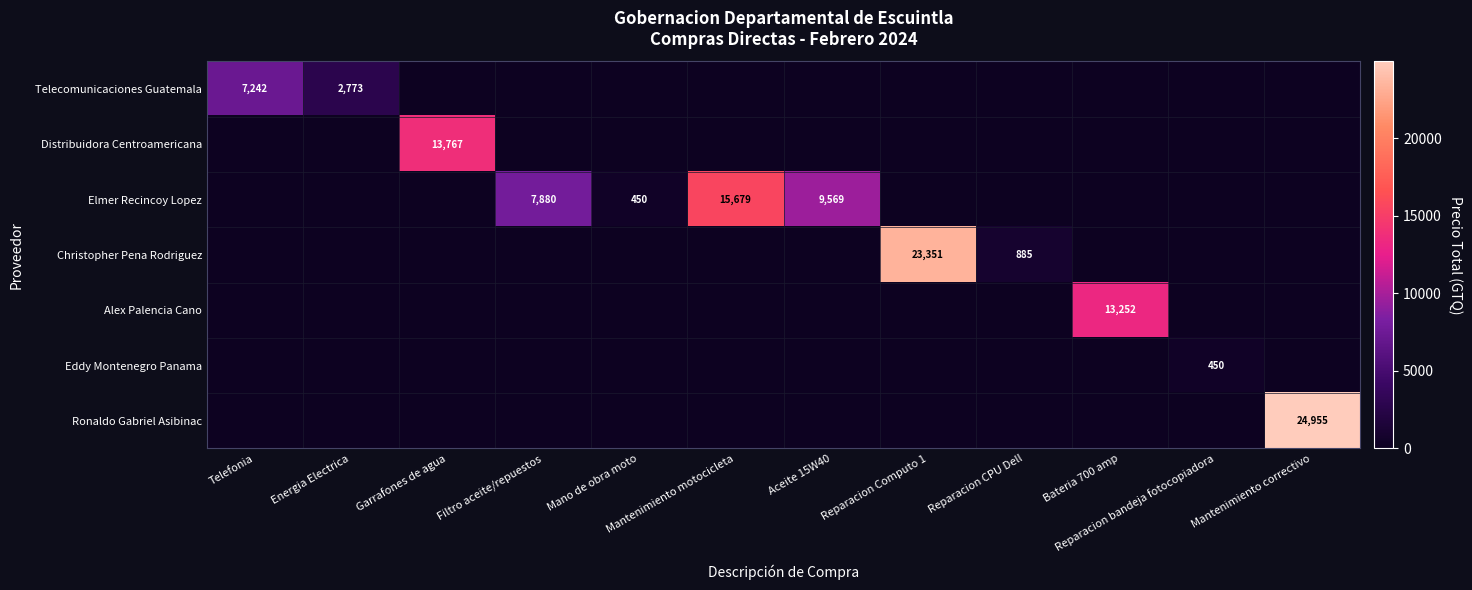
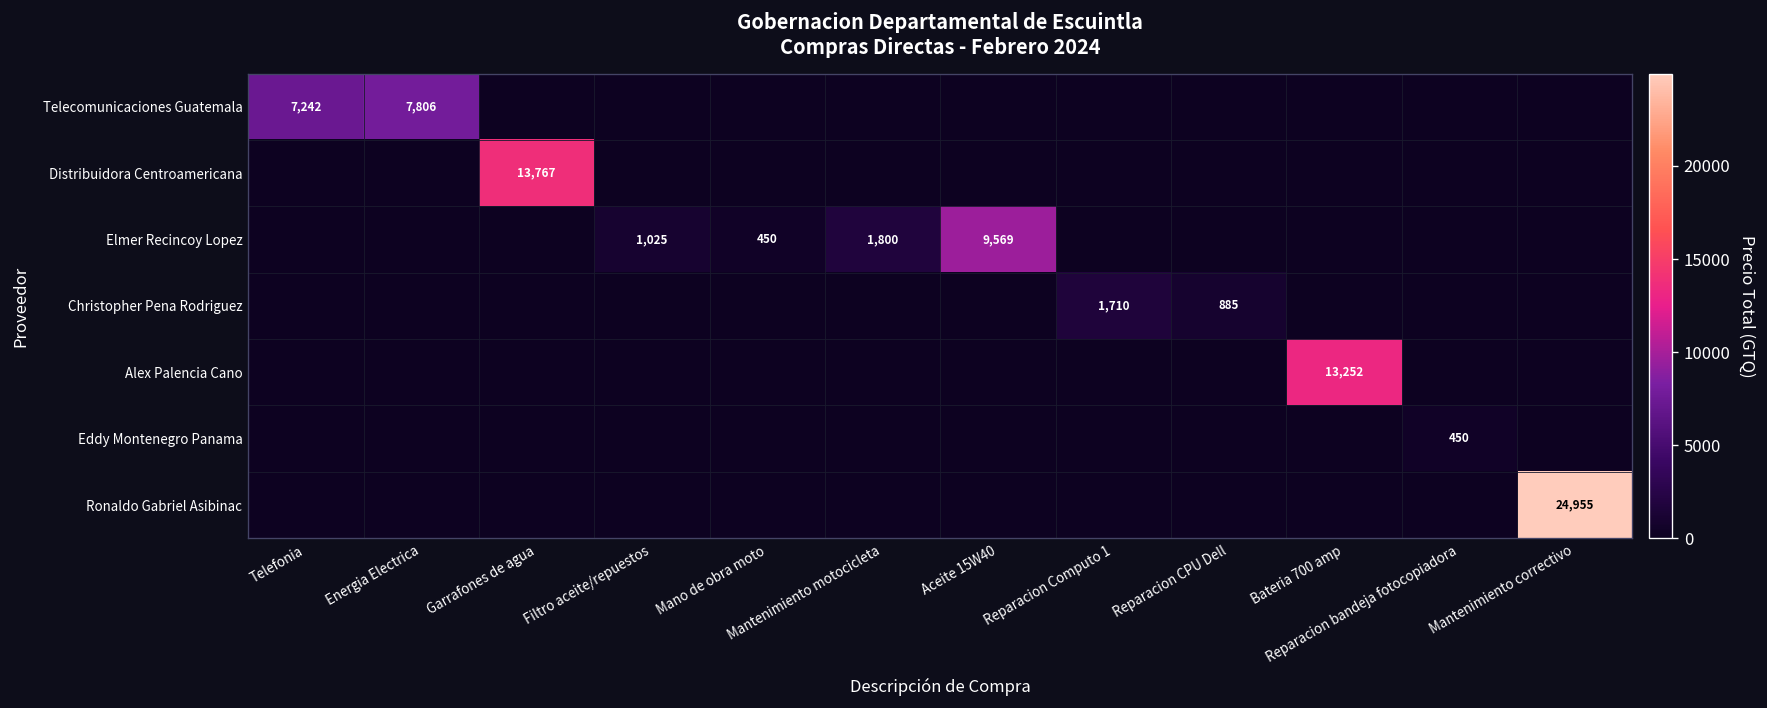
  {
    "Telecomunicaciones Guatemala": {
      "Telefonia": "7,242",
-     "Energia Electrica": "2,773"
+     "Energia Electrica": "7,806"
    },
    "Distribuidora Centroamericana": {
      "Garrafones de agua": "13,767"
    },
    "Elmer Recincoy Lopez": {
-     "Filtro aceite/repuestos": "7,880",
+     "Filtro aceite/repuestos": "1,025",
      "Mano de obra moto": "450",
-     "Mantenimiento motocicleta": "15,679",
+     "Mantenimiento motocicleta": "1,800",
      "Aceite 15W40": "9,569"
    },
    "Christopher Pena Rodriguez": {
-     "Reparacion Computo 1": "23,351",
+     "Reparacion Computo 1": "1,710",
      "Reparacion CPU Dell": "885"
    },
    "Alex Palencia Cano": {
      "Bateria 700 amp": "13,252"
    },
    "Eddy Montenegro Panama": {
      "Reparacion bandeja fotocopiadora": "450"
    },
    "Ronaldo Gabriel Asibinac": {
      "Mantenimiento correctivo": "24,955"
    }
  }
